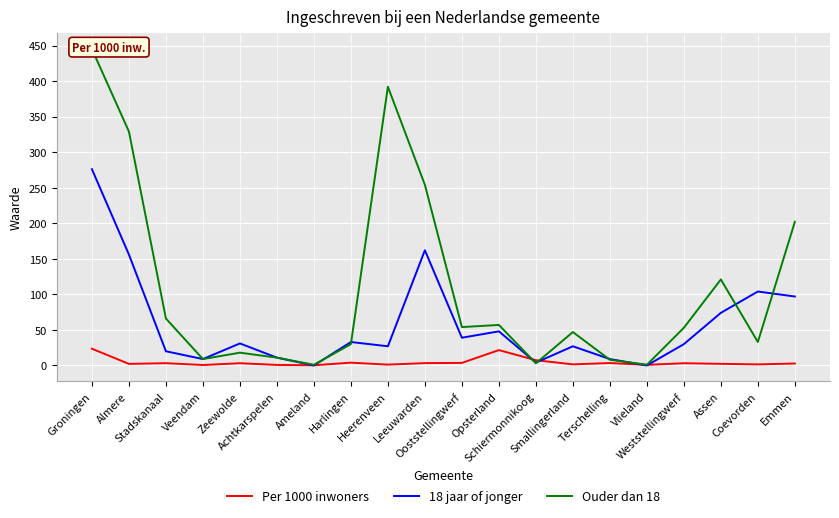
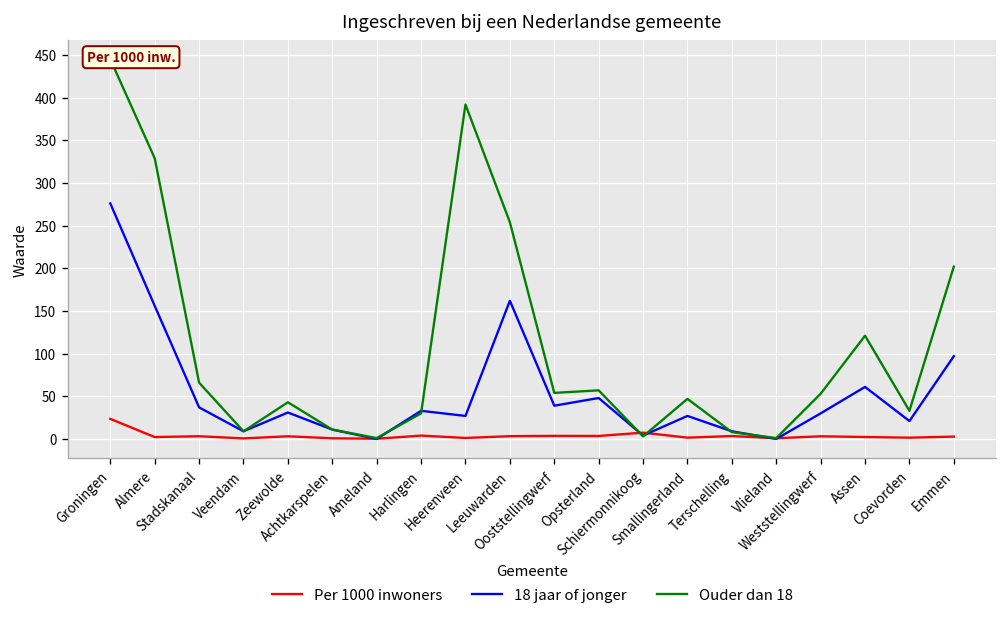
  {
    "Per 1000 inwoners": {
      "Groningen": 20,
      "Almere": 0,
      "Stadskanaal": 0,
      "Veendam": 0,
      "Zeewolde": 0,
      "Achtkarspelen": 0,
      "Harlingen": 0,
      "Heerenveen": 0,
      "Leeuwarden": 0,
      "Ooststellingwerf": 0,
-     "Opsterland": 20,
+     "Opsterland": 0,
      "Smallingerland": 0,
      "Terschelling": 0,
      "Weststellingwerf": 0,
      "Assen": 0,
      "Coevorden": 0,
      "Emmen": 0
    },
    "18 jaar of jonger": {
      "Groningen": 280,
      "Almere": 160,
-     "Stadskanaal": 20,
+     "Stadskanaal": 40,
      "Zeewolde": 30,
      "Heerenveen": 30,
      "Leeuwarden": 160,
      "Ooststellingwerf": 40,
      "Opsterland": 50,
      "Smallingerland": 30,
      "Weststellingwerf": 30,
-     "Assen": 70,
-     "Coevorden": 100,
+     "Assen": 60,
+     "Coevorden": 20,
      "Emmen": 100
    },
    "Ouder dan 18": {
      "Almere": 330,
      "Stadskanaal": 70,
-     "Zeewolde": 20,
+     "Zeewolde": 40,
      "Heerenveen": 390,
      "Leeuwarden": 250,
      "Ooststellingwerf": 50,
      "Opsterland": 60,
      "Smallingerland": 50,
      "Weststellingwerf": 50,
      "Assen": 120,
      "Coevorden": 30,
      "Emmen": 200
    }
  }
